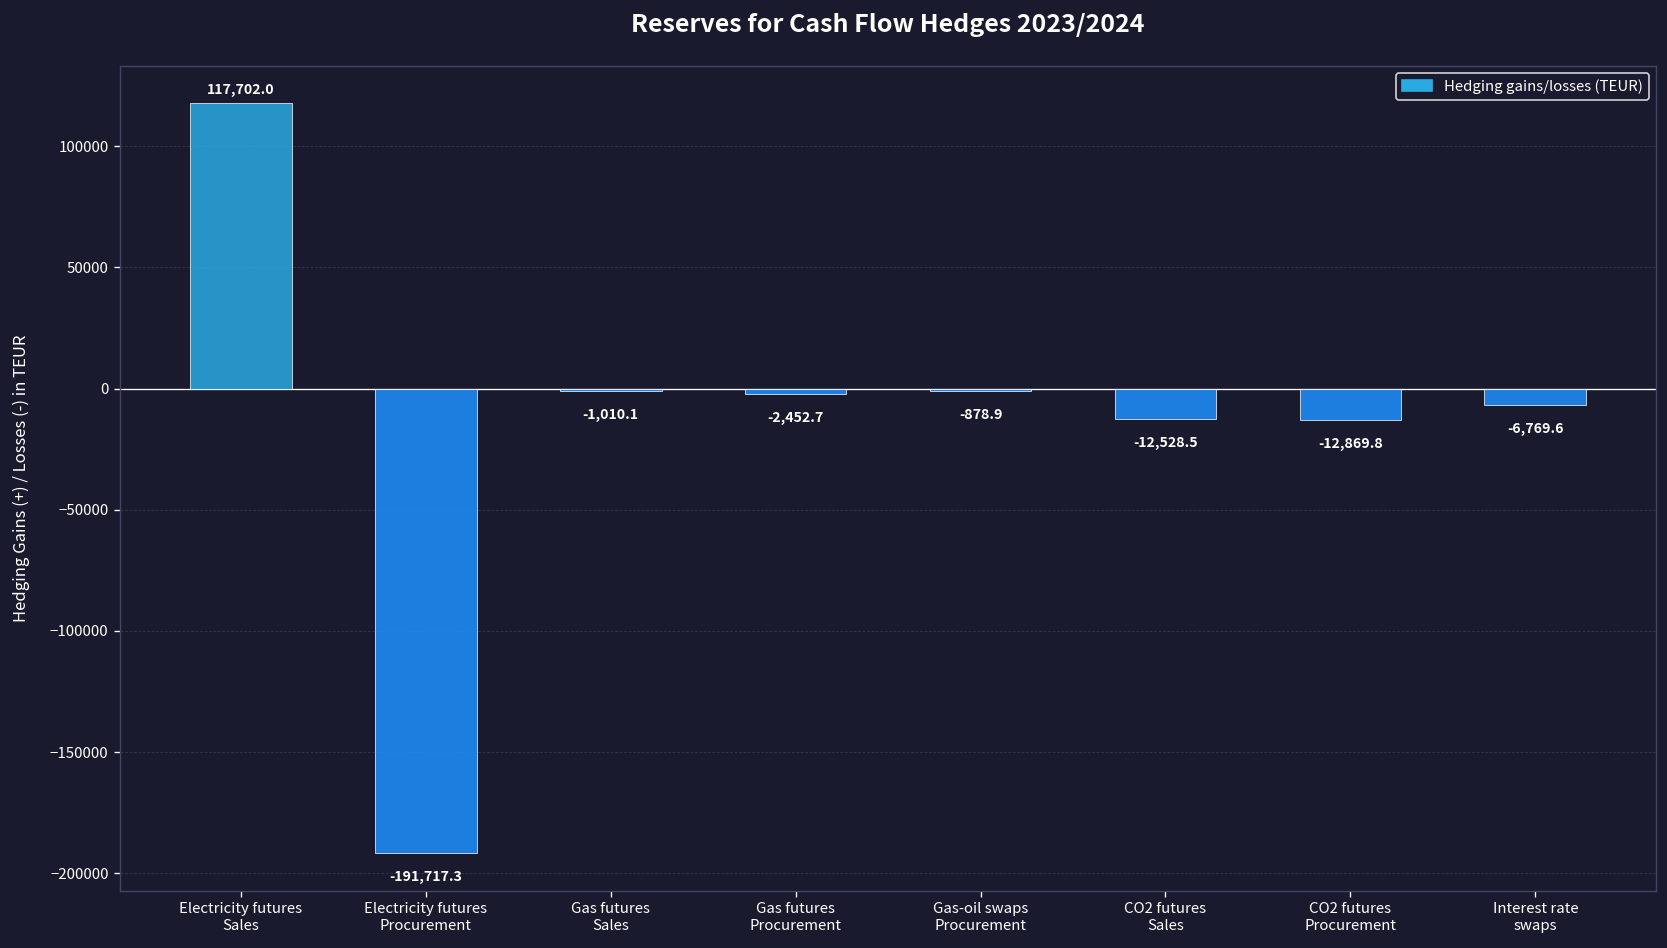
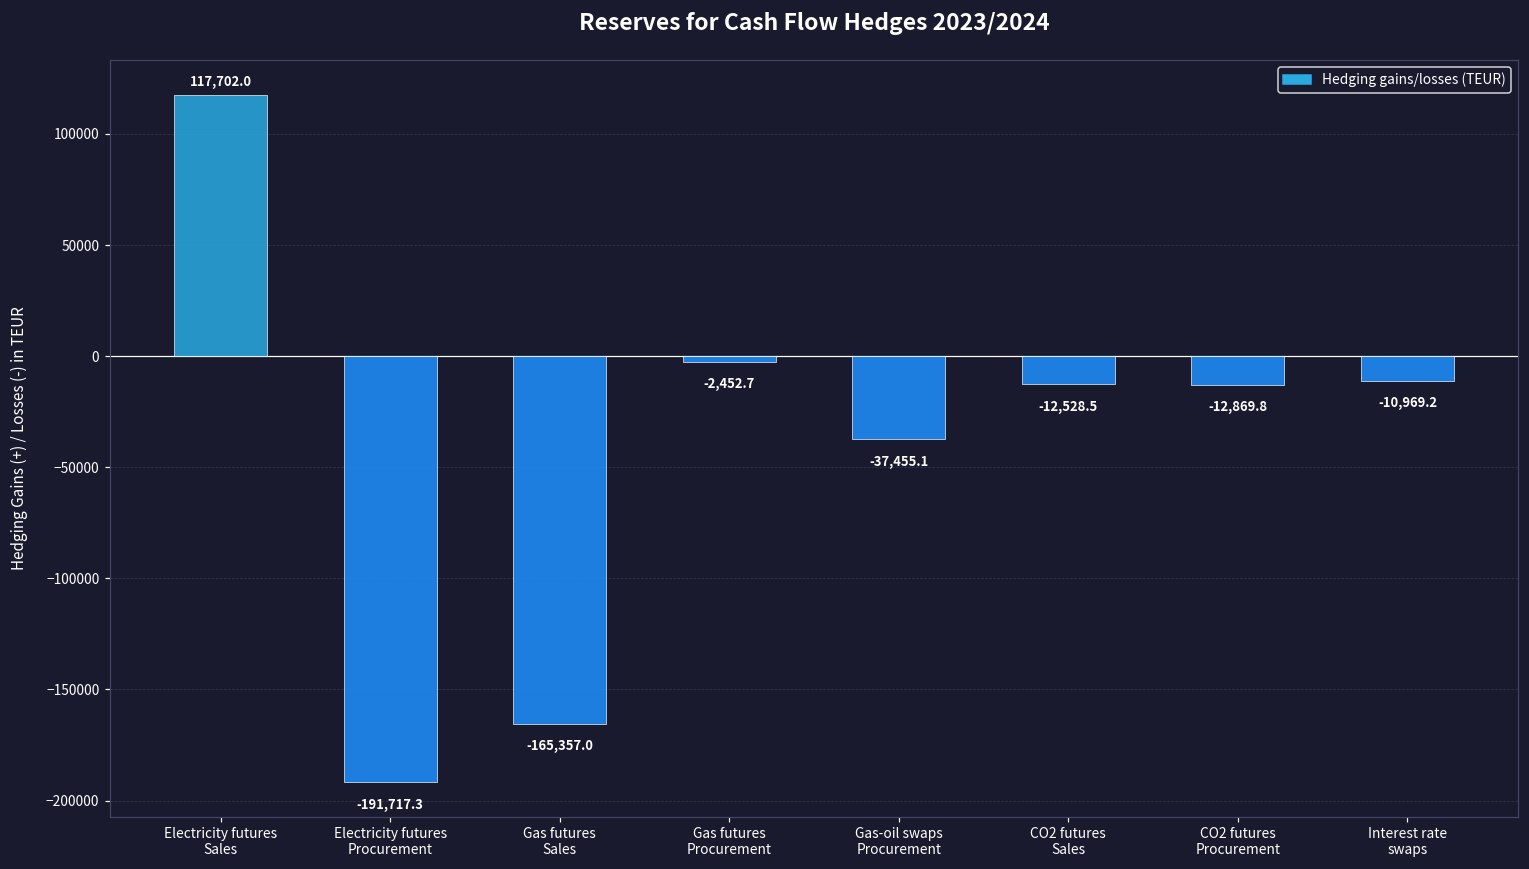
  {
    "Electricity futures Sales": "117,702.0",
    "Electricity futures Procurement": "-191,717.3",
-   "Gas futures Sales": "-1,010.1",
+   "Gas futures Sales": "-165,357.0",
    "Gas futures Procurement": "-2,452.7",
-   "Gas-oil swaps Procurement": "-878.9",
+   "Gas-oil swaps Procurement": "-37,455.1",
    "CO2 futures Sales": "-12,528.5",
    "CO2 futures Procurement": "-12,869.8",
-   "Interest rate swaps": "-6,769.6"
+   "Interest rate swaps": "-10,969.2"
  }
